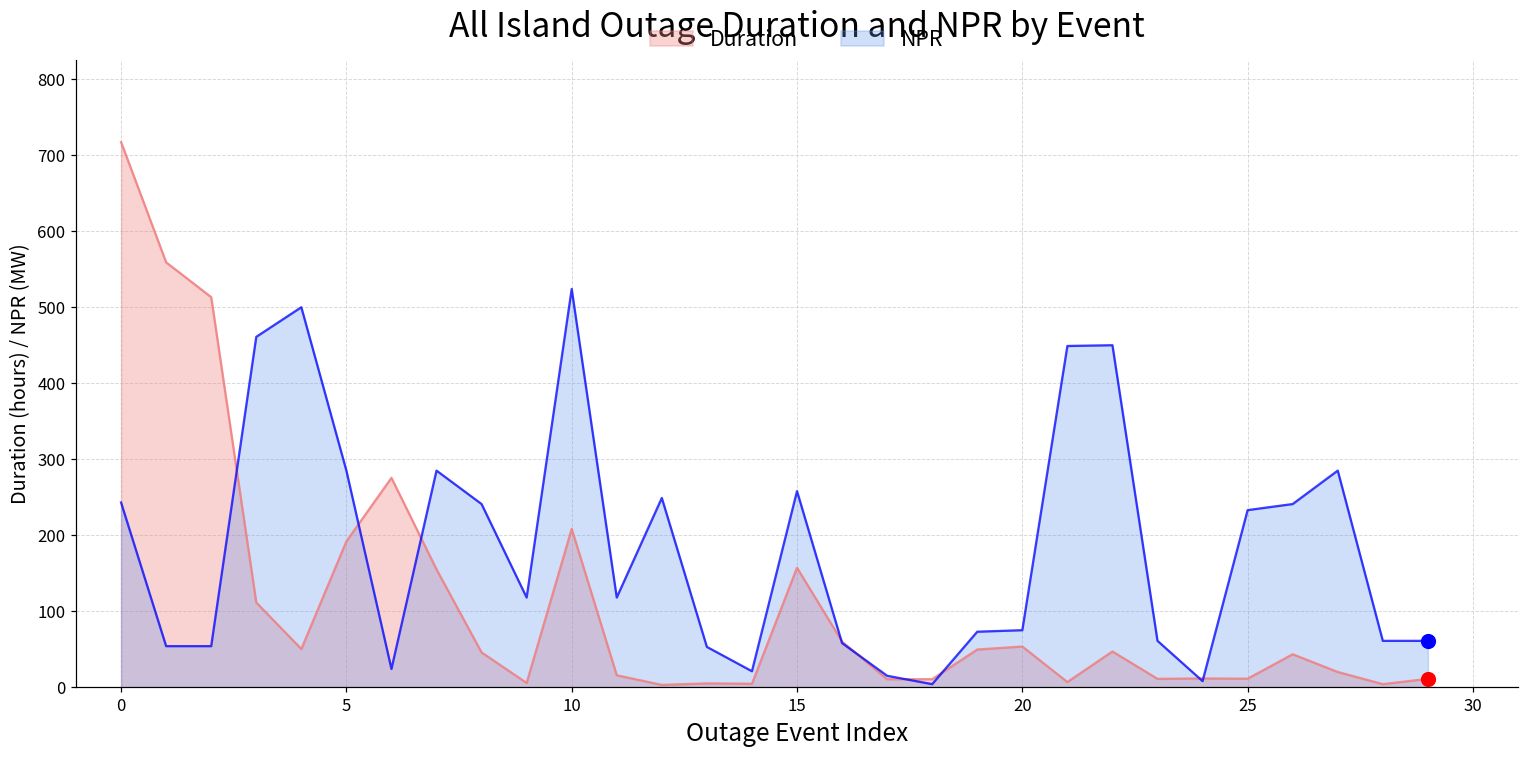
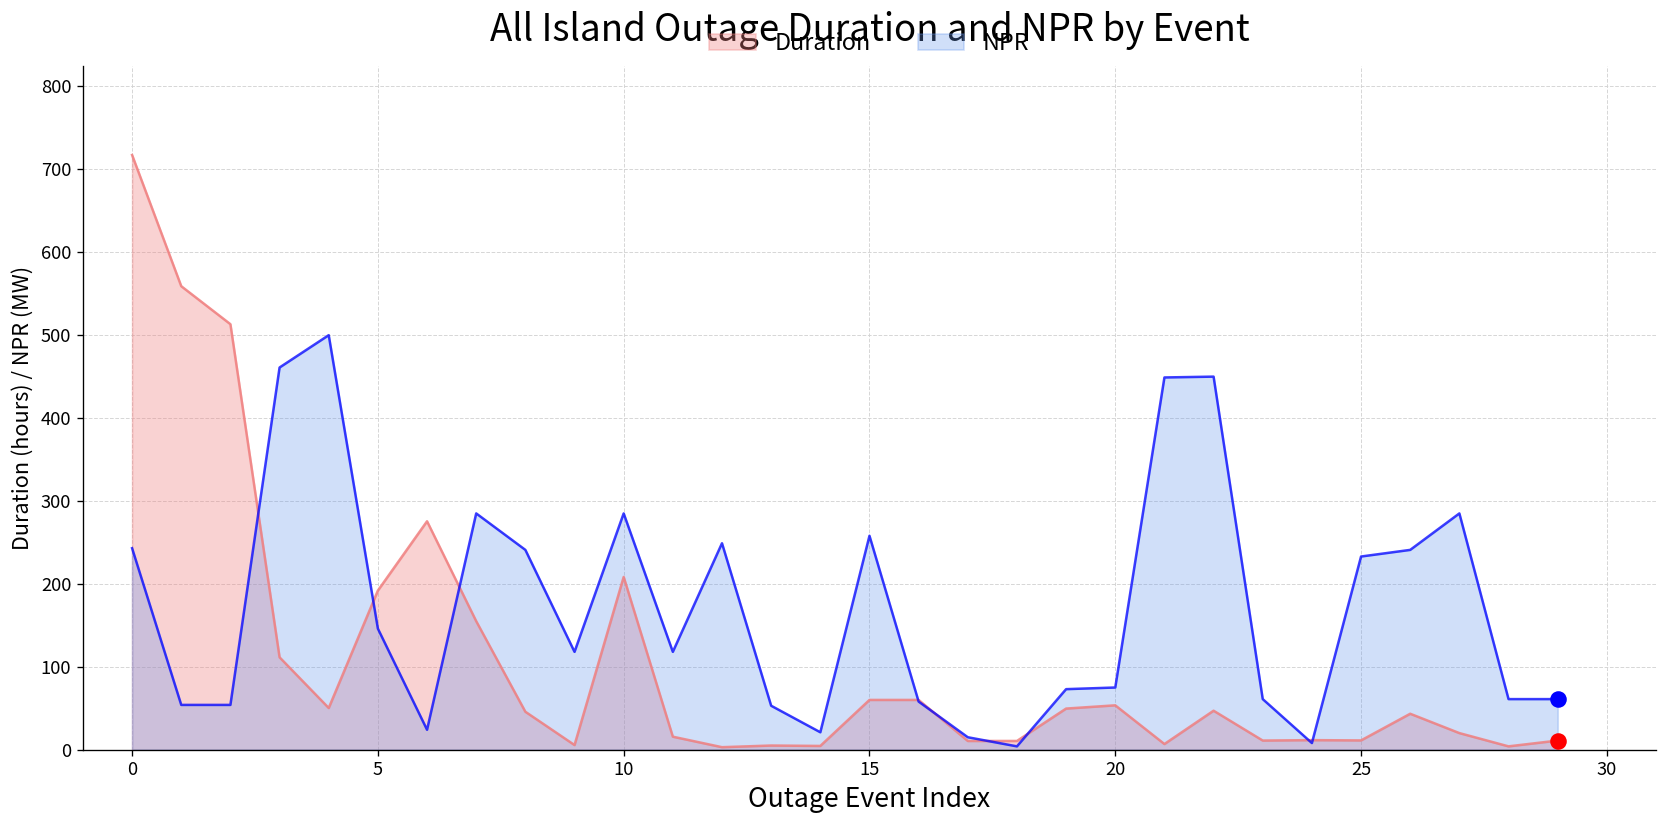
  {
    "Duration": {
      "0": 720,
      "5": 190,
      "10": 210,
-     "15": 160,
+     "15": 60,
      "20": 50,
      "25": 10
    },
    "NPR": {
      "0": 240,
-     "5": 290,
-     "10": 520,
+     "5": 150,
+     "10": 290,
      "15": 260,
      "20": 80,
      "25": 230
    }
  }
